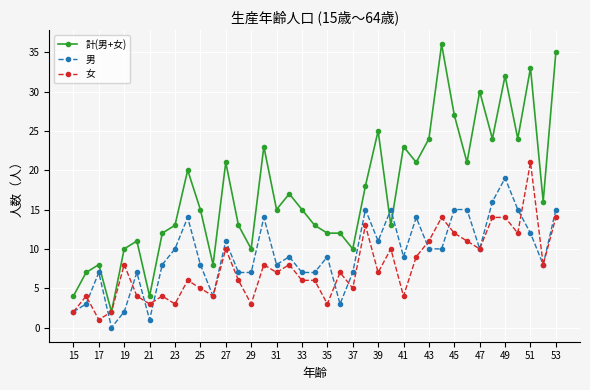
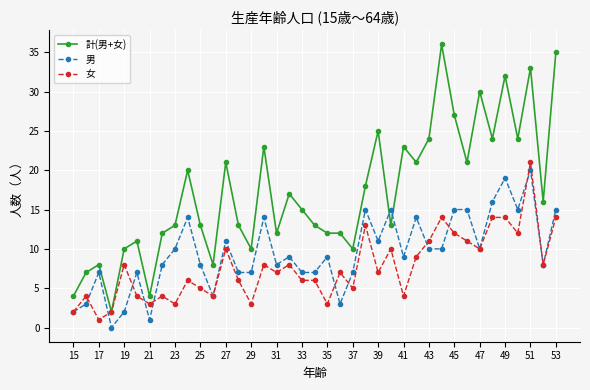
  {
    "計(男+女)": {
      "15": 4,
      "17": 8,
      "19": 10,
      "21": 4,
      "23": 13,
-     "25": 15,
+     "25": 13,
      "27": 21,
      "29": 10,
-     "31": 15,
+     "31": 12,
      "33": 15,
      "35": 12,
      "37": 10,
      "39": 25,
      "41": 23,
      "43": 24,
      "45": 27,
      "47": 30,
      "49": 32,
      "51": 33,
      "53": 35
    },
    "男": {
      "17": 7,
      "19": 2,
      "21": 1,
      "23": 10,
      "25": 8,
      "27": 11,
      "29": 7,
      "31": 8,
      "33": 7,
      "35": 9,
      "37": 7,
      "39": 11,
      "41": 9,
      "43": 10,
      "45": 15,
      "49": 19,
-     "51": 12,
+     "51": 20,
      "53": 15
    },
    "女": {
      "17": 1,
      "19": 8,
      "21": 3,
      "23": 3,
      "25": 5,
      "27": 10,
      "29": 3,
      "31": 7,
      "33": 6,
      "35": 3,
      "37": 5,
      "39": 7,
      "41": 4,
      "43": 11,
      "45": 12,
      "49": 14,
      "51": 21,
      "53": 14
    }
  }
